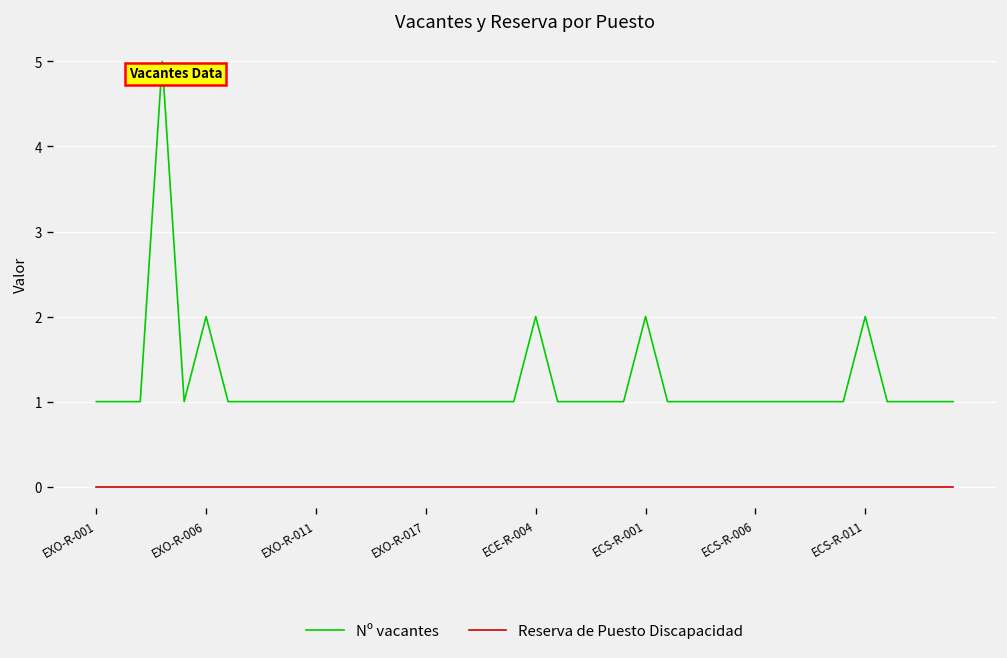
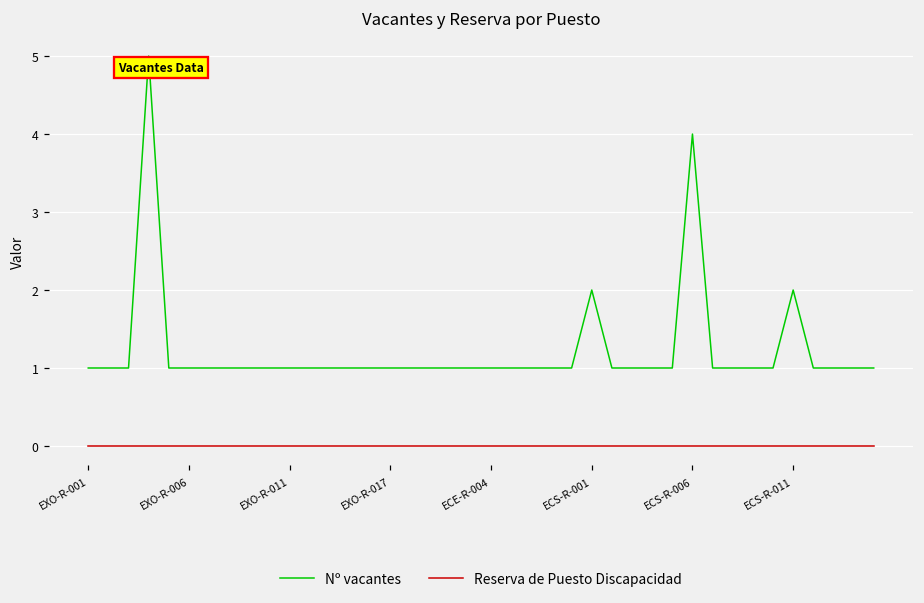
  {
    "Nº vacantes": {
      "EXO-R-001": 1,
-     "EXO-R-006": 2,
+     "EXO-R-006": 1,
      "EXO-R-011": 1,
      "EXO-R-017": 1,
-     "ECE-R-004": 2,
+     "ECE-R-004": 1,
      "ECS-R-001": 2,
-     "ECS-R-006": 1,
+     "ECS-R-006": 4,
      "ECS-R-011": 2
    },
    "Reserva de Puesto Discapacidad": {
      "EXO-R-001": 0,
      "EXO-R-006": 0,
      "EXO-R-011": 0,
      "EXO-R-017": 0,
      "ECE-R-004": 0,
      "ECS-R-001": 0,
      "ECS-R-006": 0,
      "ECS-R-011": 0
    }
  }
